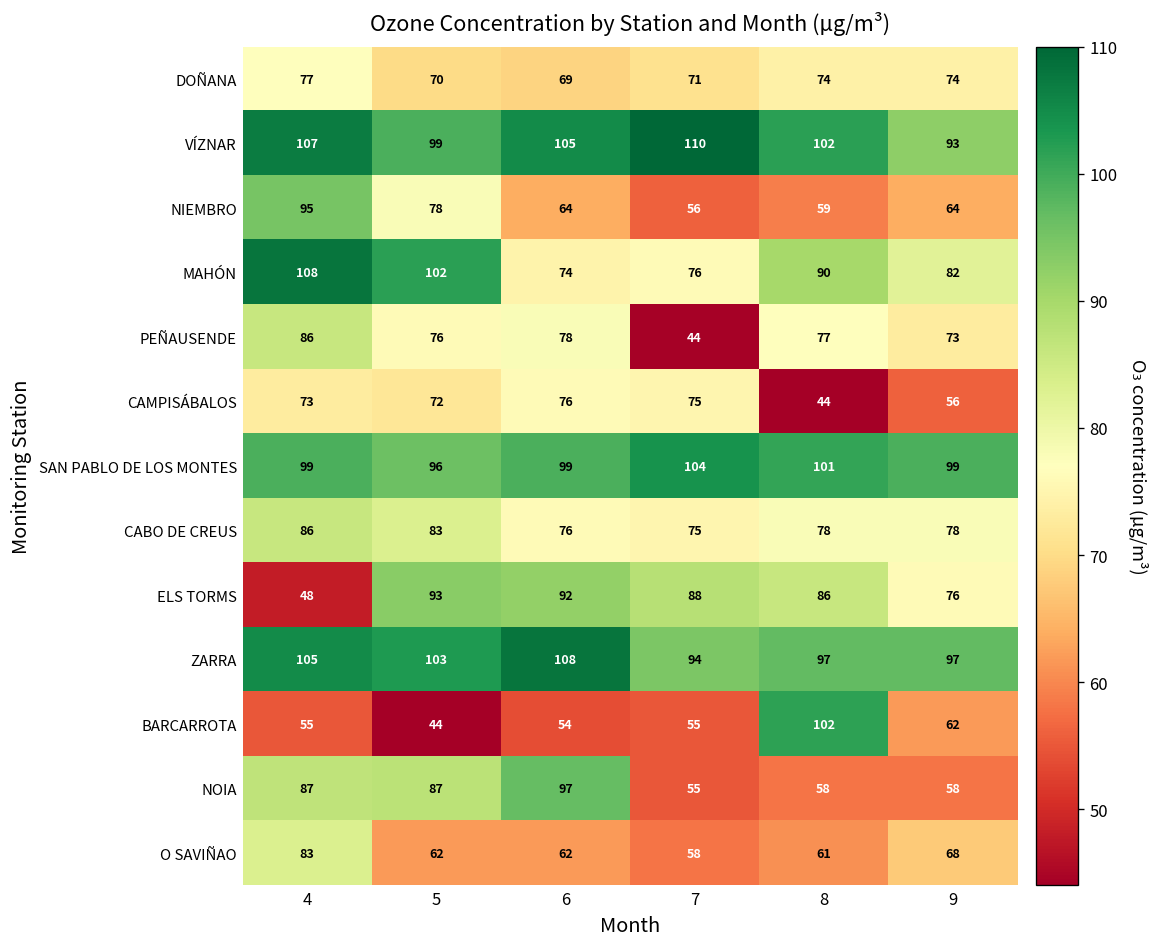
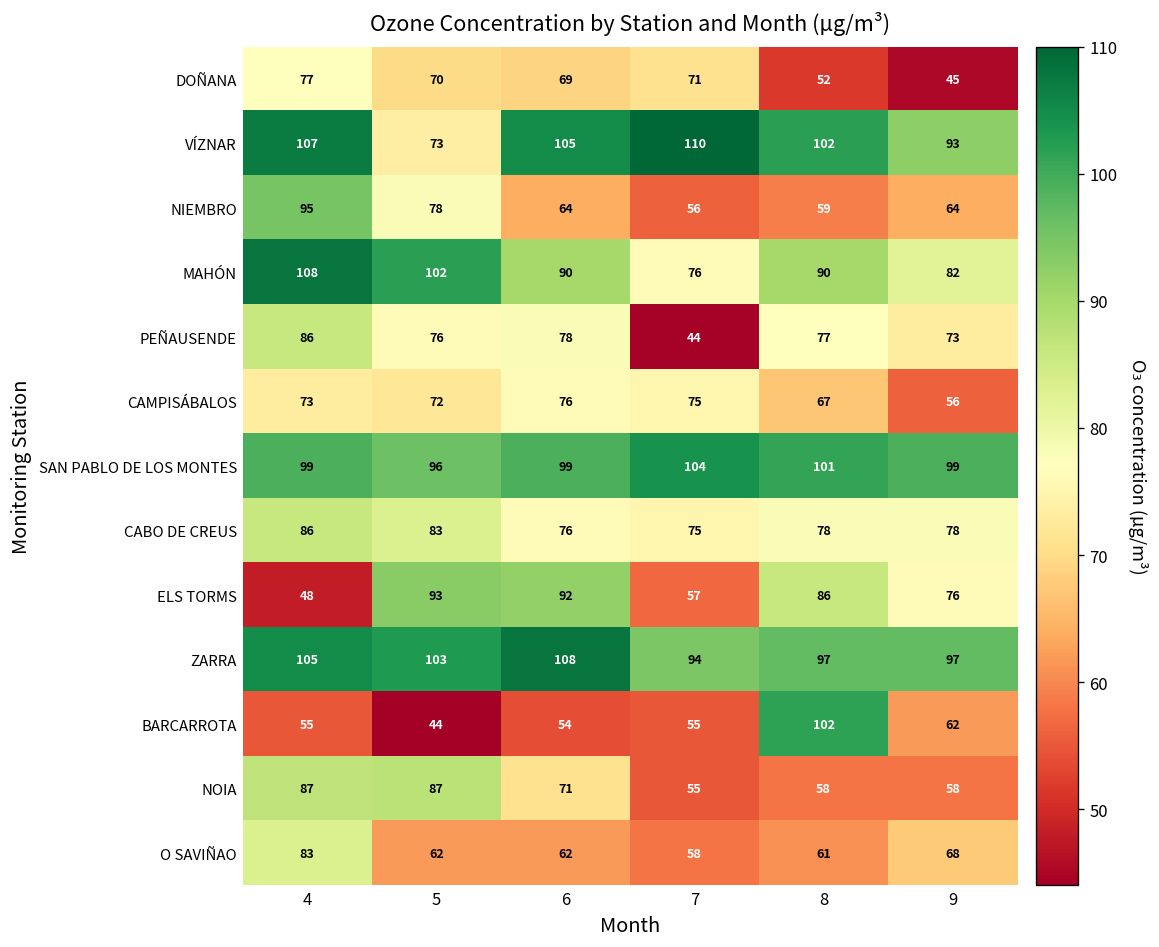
  {
    "DOÑANA": {
      "4": 77,
      "5": 70,
      "6": 69,
      "7": 71,
-     "8": 74,
-     "9": 74
+     "8": 52,
+     "9": 45
    },
    "VÍZNAR": {
      "4": 107,
-     "5": 99,
+     "5": 73,
      "6": 105,
      "7": 110,
      "8": 102,
      "9": 93
    },
    "NIEMBRO": {
      "4": 95,
      "5": 78,
      "6": 64,
      "7": 56,
      "8": 59,
      "9": 64
    },
    "MAHÓN": {
      "4": 108,
      "5": 102,
-     "6": 74,
+     "6": 90,
      "7": 76,
      "8": 90,
      "9": 82
    },
    "PEÑAUSENDE": {
      "4": 86,
      "5": 76,
      "6": 78,
      "7": 44,
      "8": 77,
      "9": 73
    },
    "CAMPISÁBALOS": {
      "4": 73,
      "5": 72,
      "6": 76,
      "7": 75,
-     "8": 44,
+     "8": 67,
      "9": 56
    },
    "SAN PABLO DE LOS MONTES": {
      "4": 99,
      "5": 96,
      "6": 99,
      "7": 104,
      "8": 101,
      "9": 99
    },
    "CABO DE CREUS": {
      "4": 86,
      "5": 83,
      "6": 76,
      "7": 75,
      "8": 78,
      "9": 78
    },
    "ELS TORMS": {
      "4": 48,
      "5": 93,
      "6": 92,
-     "7": 88,
+     "7": 57,
      "8": 86,
      "9": 76
    },
    "ZARRA": {
      "4": 105,
      "5": 103,
      "6": 108,
      "7": 94,
      "8": 97,
      "9": 97
    },
    "BARCARROTA": {
      "4": 55,
      "5": 44,
      "6": 54,
      "7": 55,
      "8": 102,
      "9": 62
    },
    "NOIA": {
      "4": 87,
      "5": 87,
-     "6": 97,
+     "6": 71,
      "7": 55,
      "8": 58,
      "9": 58
    },
    "O SAVIÑAO": {
      "4": 83,
      "5": 62,
      "6": 62,
      "7": 58,
      "8": 61,
      "9": 68
    }
  }
